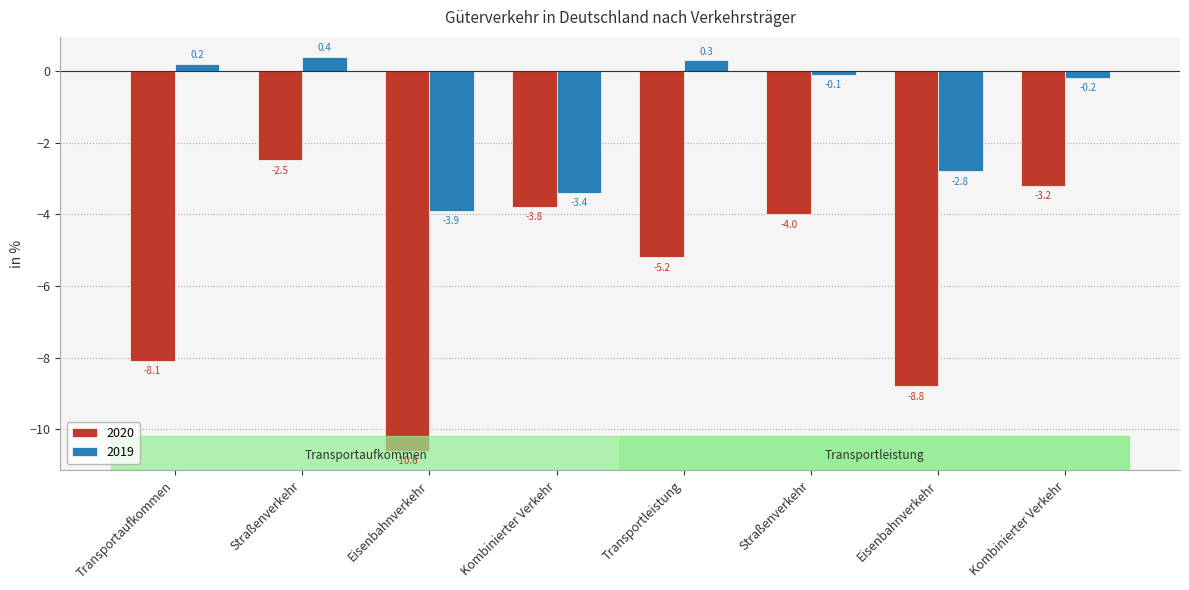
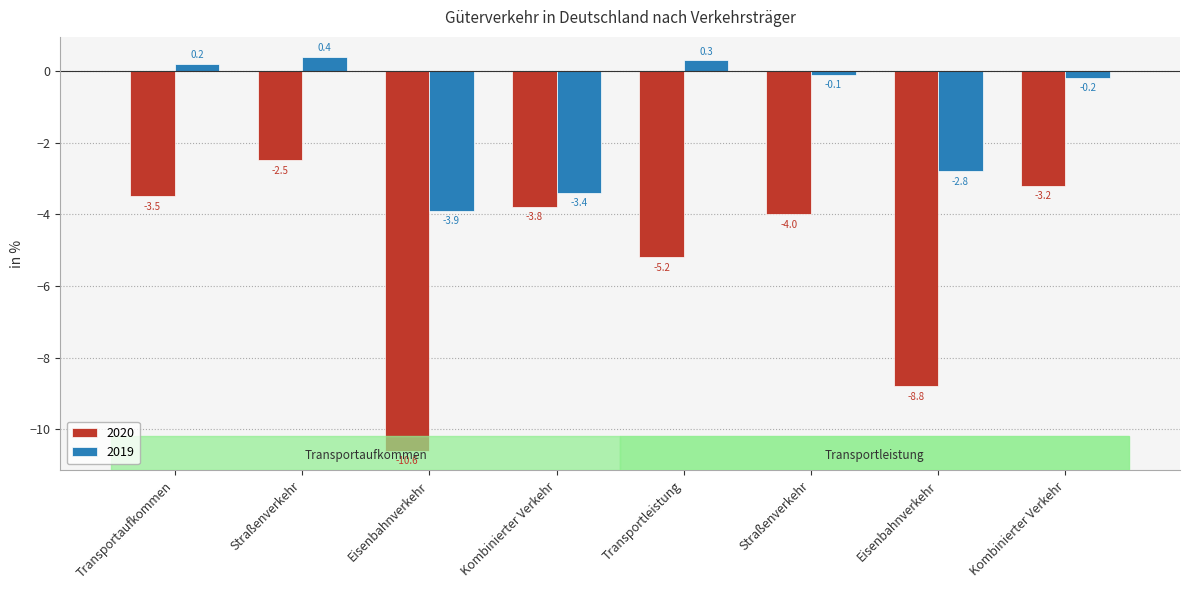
  {
    "2020": {
-     "Transportaufkommen": -8.1,
+     "Transportaufkommen": -3.5,
      "Transportleistung": -5.2
    },
    "2019": {
      "Transportaufkommen": 0.2,
      "Transportleistung": 0.3
    }
  }
